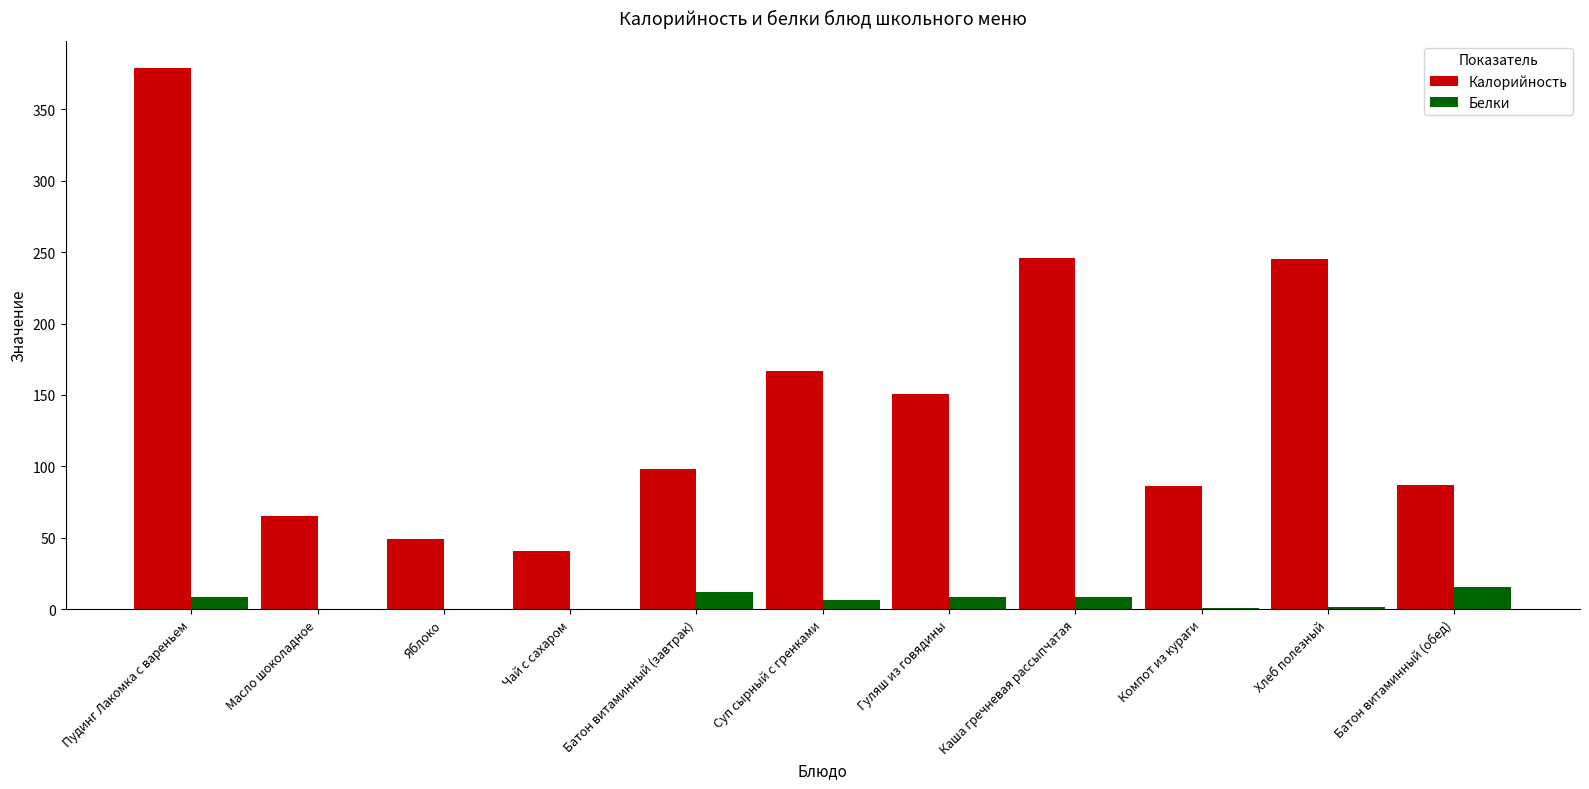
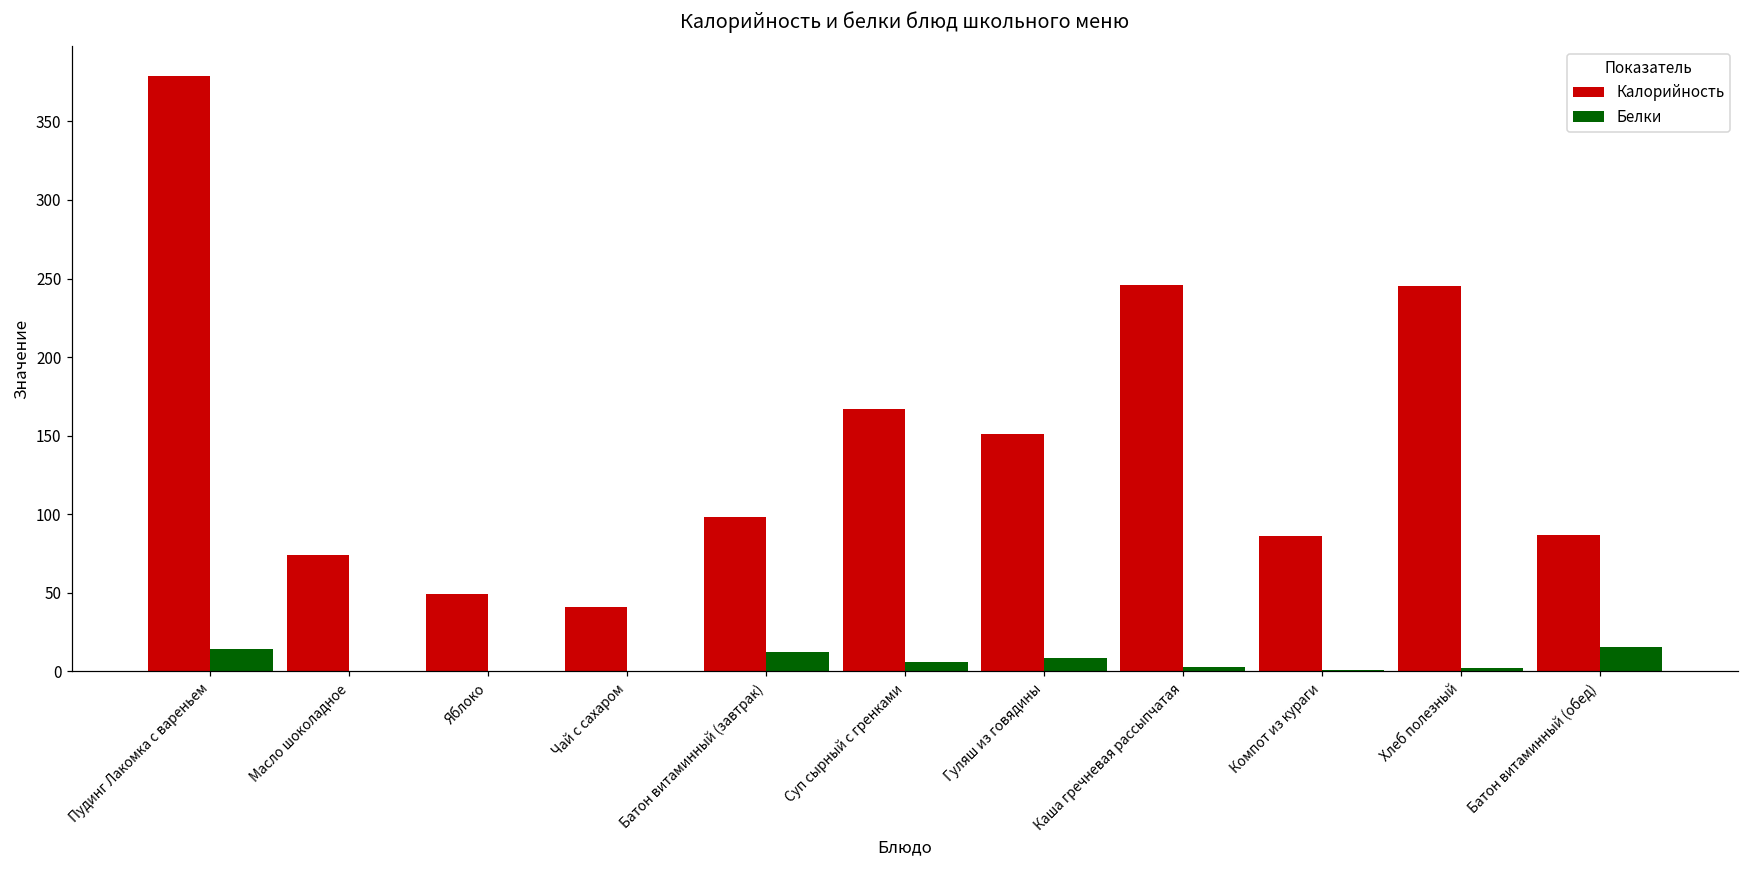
  {
    "Калорийность": {
      "Пудинг Лакомка с вареньем": 379,
-     "Масло шоколадное": 65,
+     "Масло шоколадное": 74,
      "Яблоко": 49,
      "Чай с сахаром": 41,
      "Батон витаминный (завтрак)": 98,
      "Суп сырный с гренками": 167,
      "Гуляш из говядины": 151,
      "Каша гречневая рассыпчатая": 246,
      "Компот из кураги": 86,
      "Хлеб полезный": 245,
      "Батон витаминный (обед)": 87
    },
    "Белки": {
-     "Пудинг Лакомка с вареньем": 8,
+     "Пудинг Лакомка с вареньем": 14,
      "Батон витаминный (завтрак)": 12,
      "Суп сырный с гренками": 6,
      "Гуляш из говядины": 8,
-     "Каша гречневая рассыпчатая": 9,
+     "Каша гречневая рассыпчатая": 3,
      "Хлеб полезный": 2,
      "Батон витаминный (обед)": 16
    }
  }
